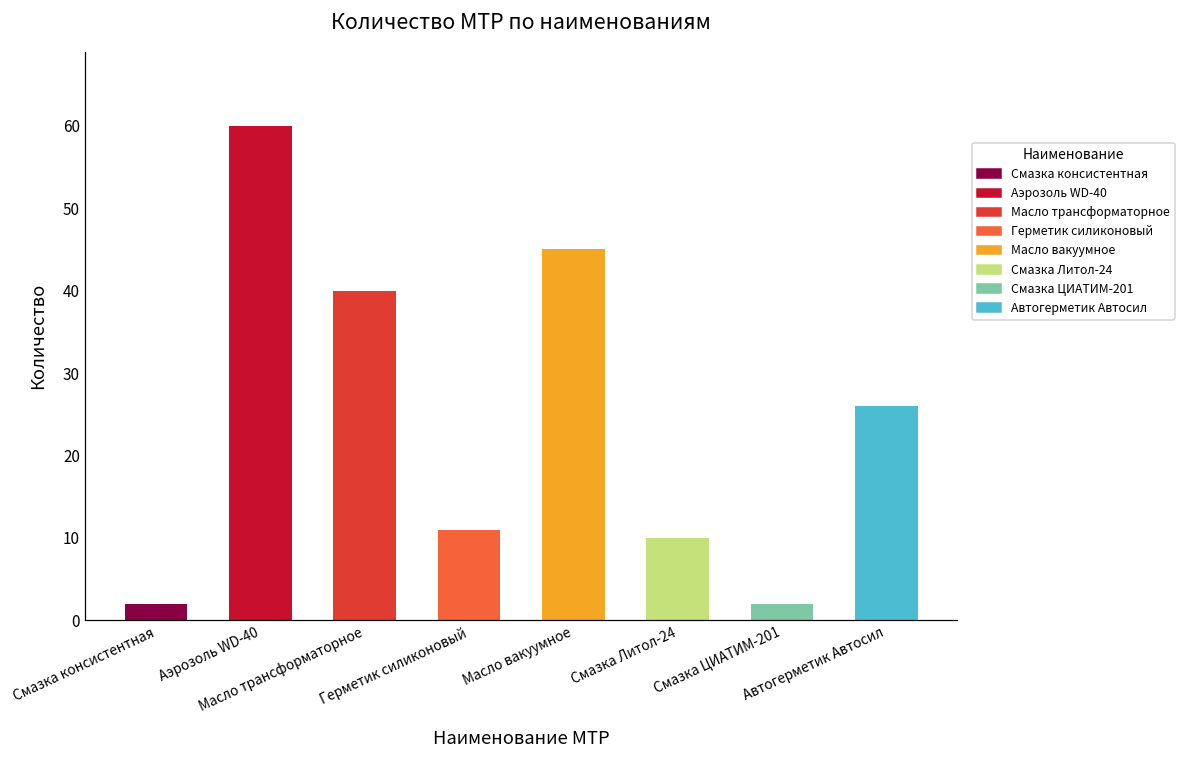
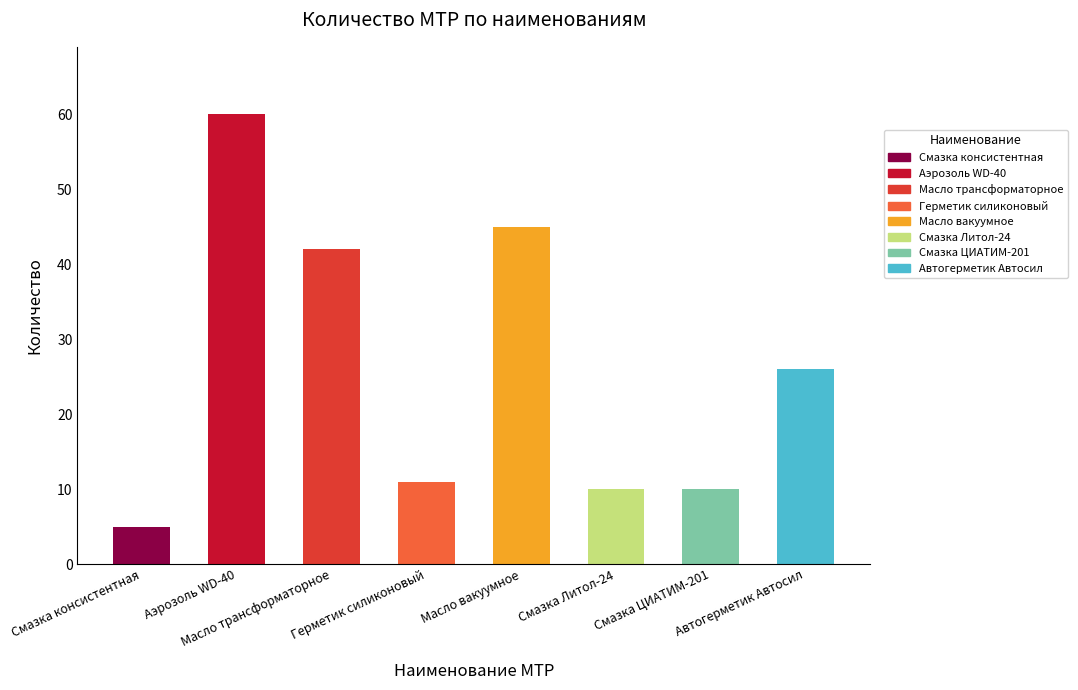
  {
-   "Смазка консистентная": 2,
+   "Смазка консистентная": 5,
    "Аэрозоль WD-40": 60,
-   "Масло трансформаторное": 40,
+   "Масло трансформаторное": 42,
    "Герметик силиконовый": 11,
    "Масло вакуумное": 45,
    "Смазка Литол-24": 10,
-   "Смазка ЦИАТИМ-201": 2,
+   "Смазка ЦИАТИМ-201": 10,
    "Автогерметик Автосил": 26
  }
